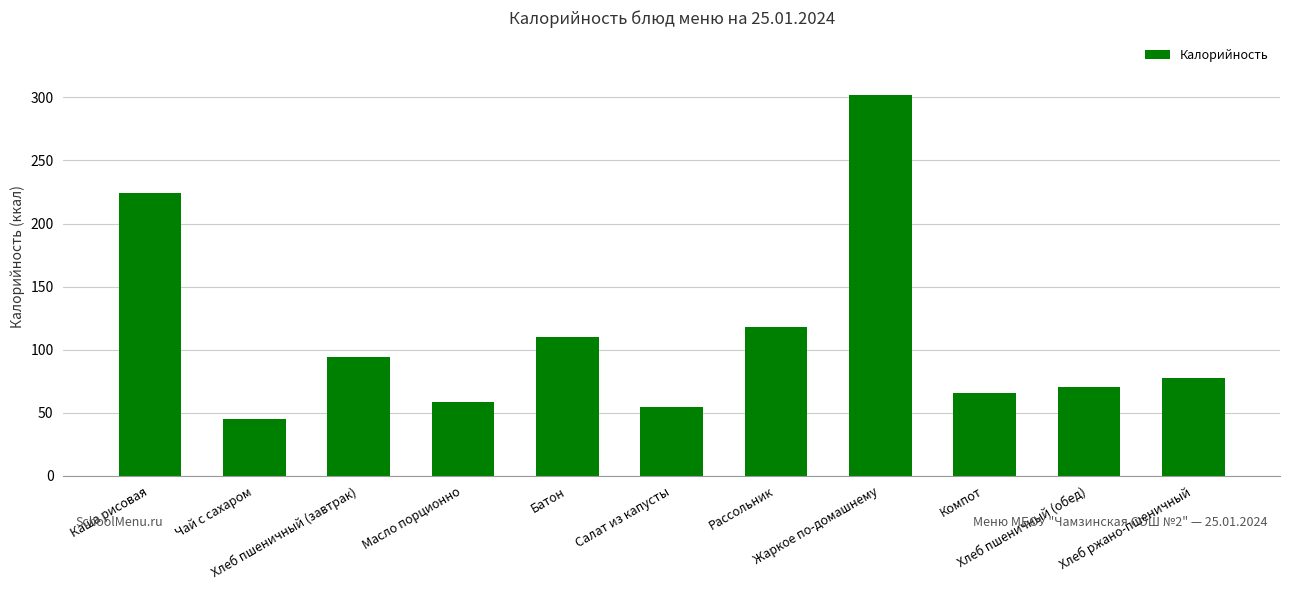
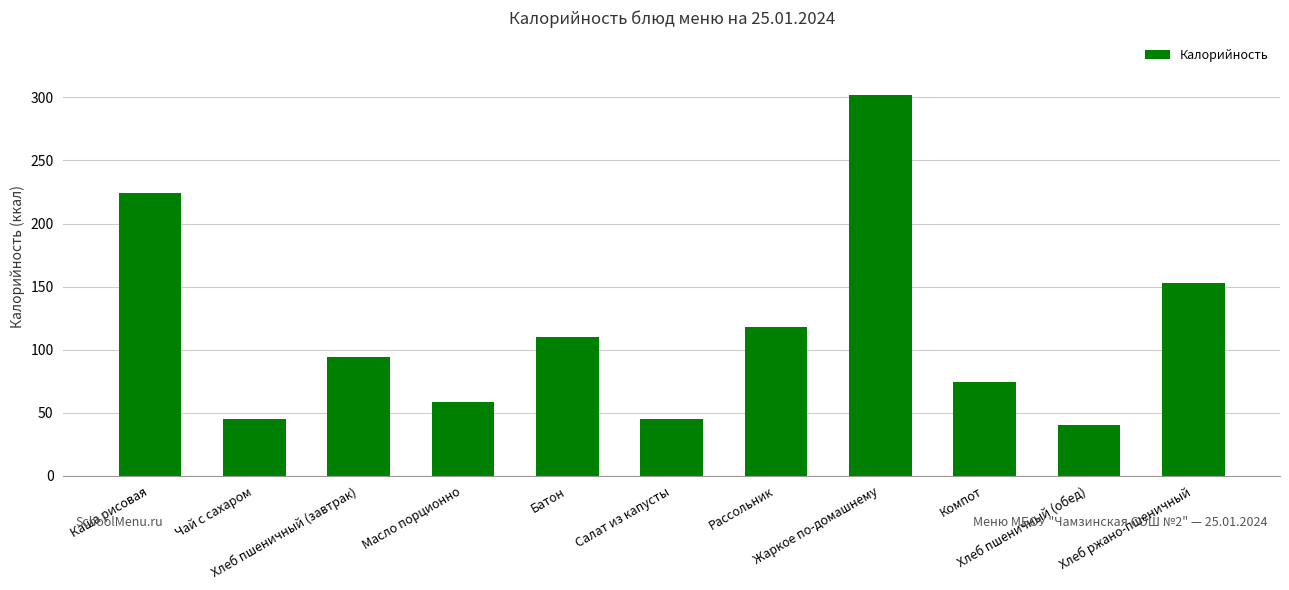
  {
    "Каша рисовая": 224,
    "Чай с сахаром": 45,
    "Хлеб пшеничный (завтрак)": 94,
    "Масло порционно": 59,
    "Батон": 110,
-   "Салат из капусты": 55,
+   "Салат из капусты": 45,
    "Рассольник": 118,
    "Жаркое по-домашнему": 302,
-   "Компот": 65,
-   "Хлеб пшеничный (обед)": 71,
-   "Хлеб ржано-пшеничный": 78
+   "Компот": 75,
+   "Хлеб пшеничный (обед)": 40,
+   "Хлеб ржано-пшеничный": 153
  }
